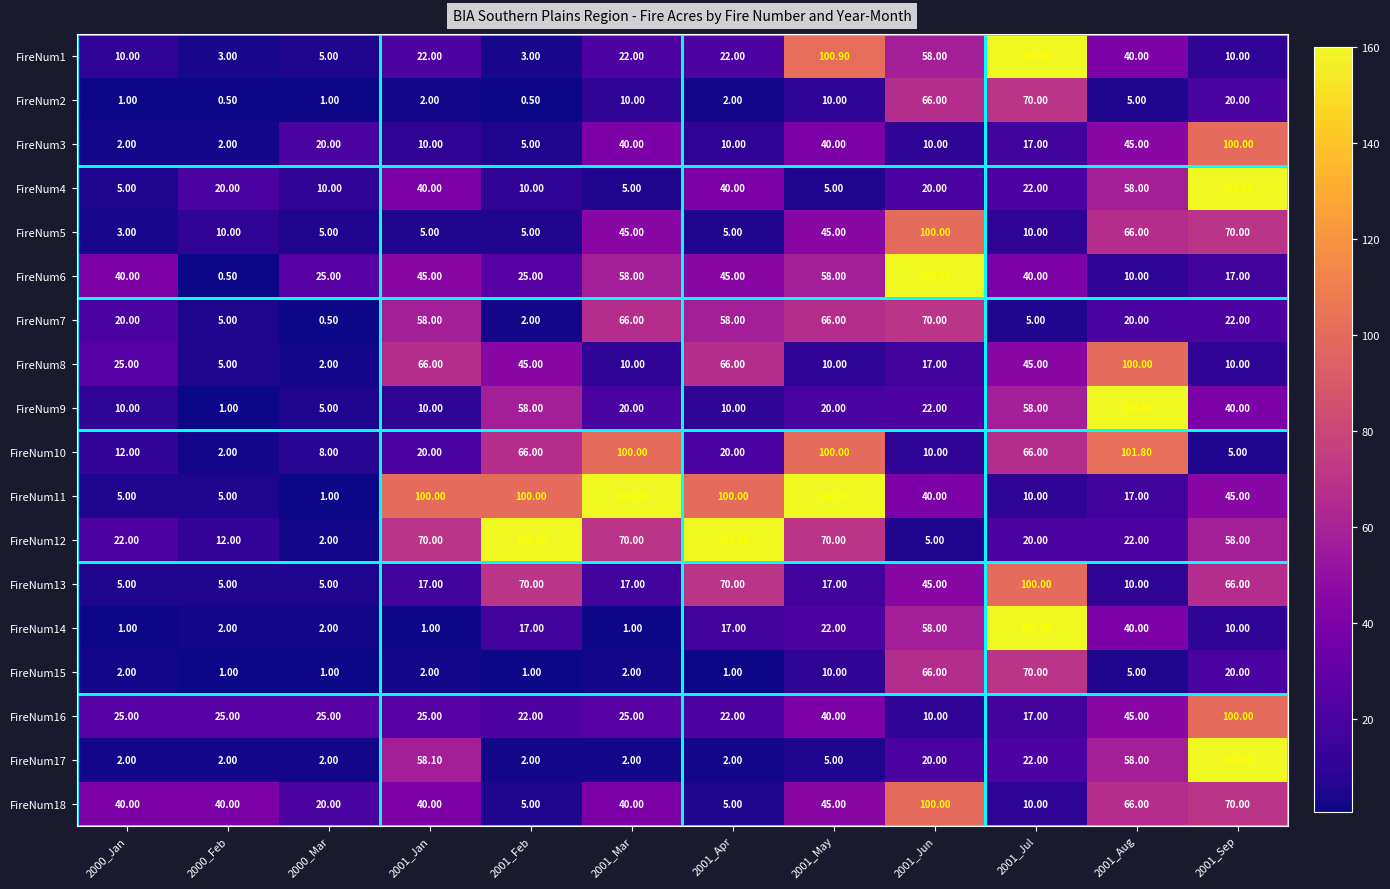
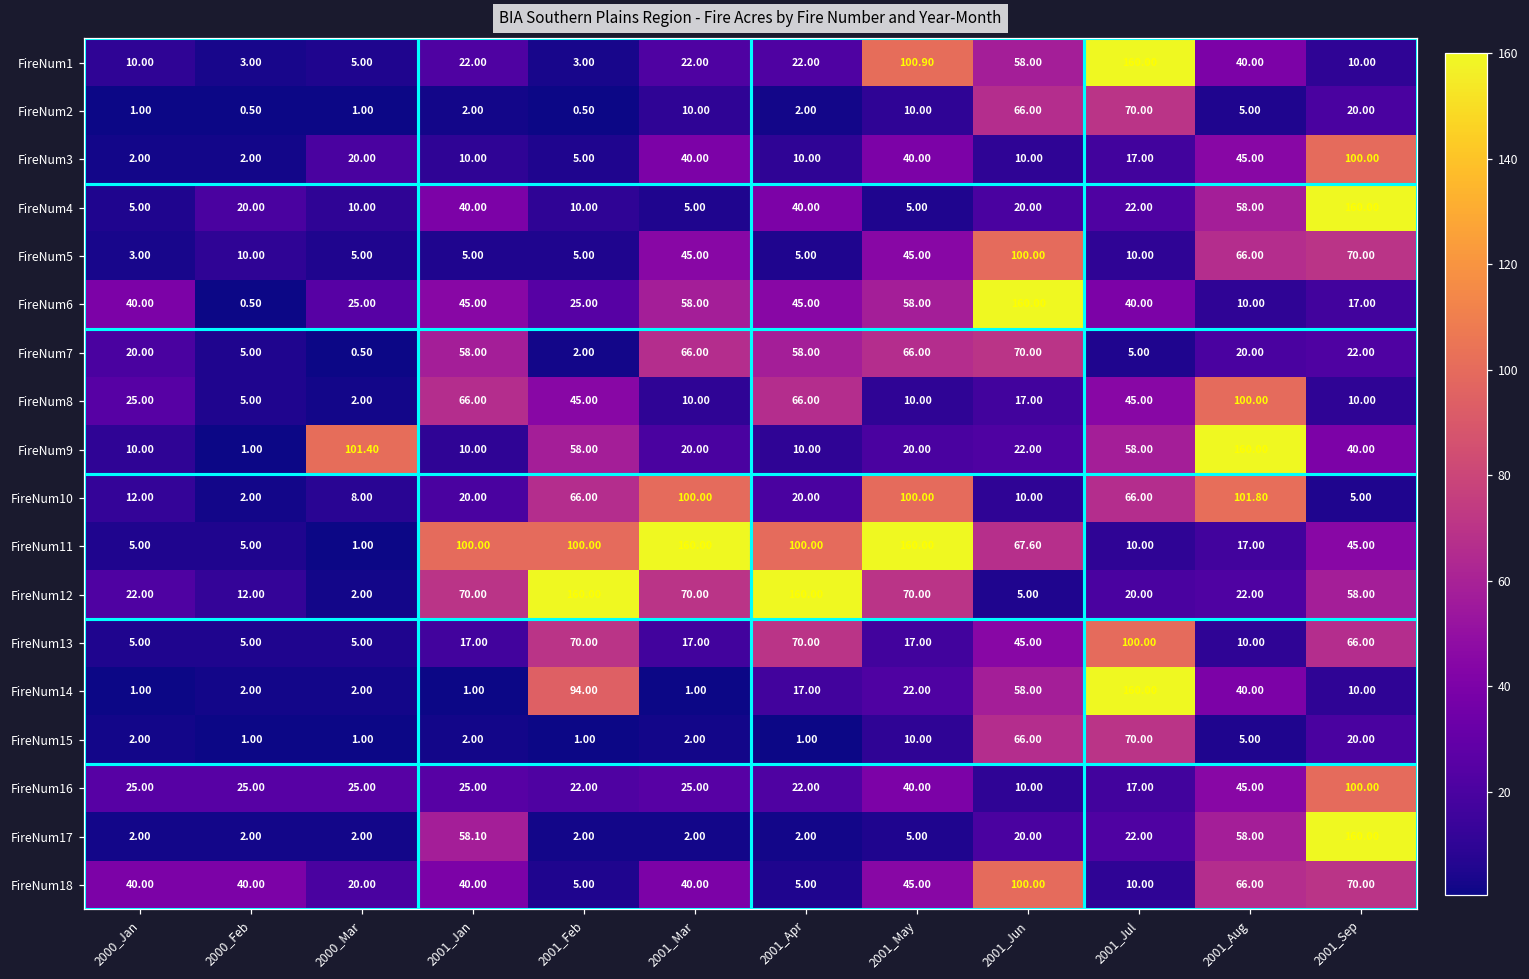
  {
    "FireNum9": {
      "2000_Jan": 10.00,
      "2000_Feb": 1.00,
-     "2000_Mar": 5.00,
+     "2000_Mar": 101.40,
      "2001_Jan": 10.00,
      "2001_Feb": 58.00,
      "2001_Mar": 20.00,
      "2001_Apr": 10.00,
      "2001_May": 20.00,
      "2001_Jun": 22.00,
      "2001_Jul": 58.00,
      "2001_Sep": 40.00
    },
    "FireNum11": {
      "2000_Jan": 5.00,
      "2000_Feb": 5.00,
      "2000_Mar": 1.00,
      "2001_Jan": 100.00,
      "2001_Feb": 100.00,
      "2001_Apr": 100.00,
-     "2001_Jun": 40.00,
+     "2001_Jun": 67.60,
      "2001_Jul": 10.00,
      "2001_Aug": 17.00,
      "2001_Sep": 45.00
    },
    "FireNum14": {
      "2000_Jan": 1.00,
      "2000_Feb": 2.00,
      "2000_Mar": 2.00,
      "2001_Jan": 1.00,
-     "2001_Feb": 17.00,
+     "2001_Feb": 94.00,
      "2001_Mar": 1.00,
      "2001_Apr": 17.00,
      "2001_May": 22.00,
      "2001_Jun": 58.00,
      "2001_Aug": 40.00,
      "2001_Sep": 10.00
    }
  }
